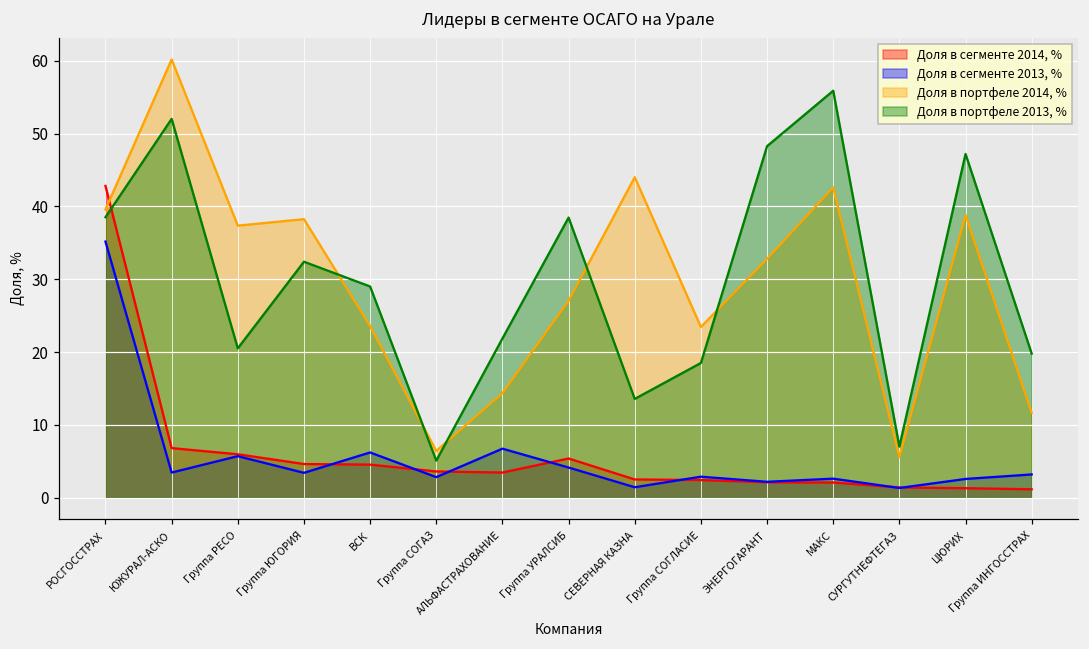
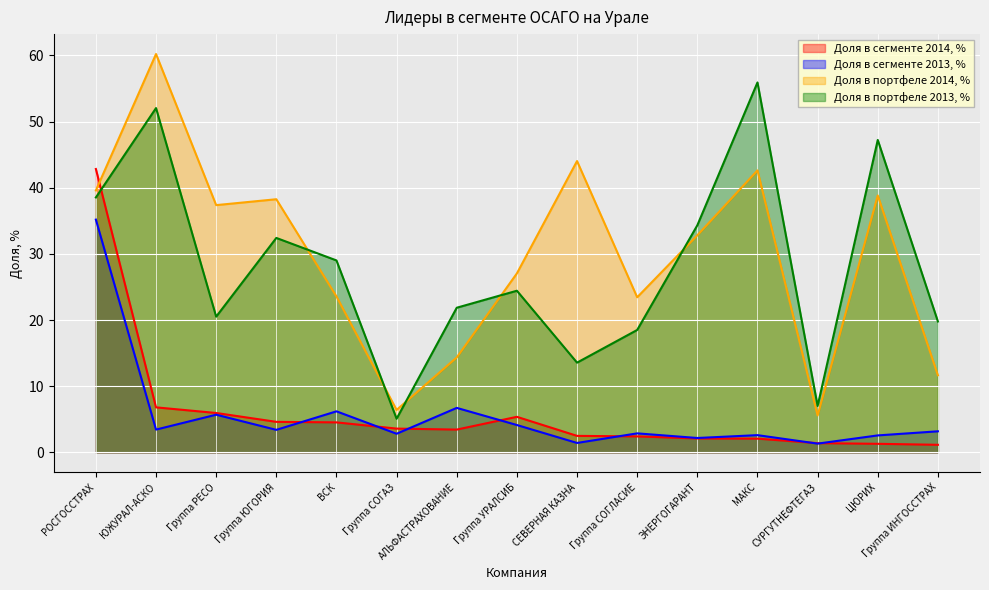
  {
    "Доля в сегменте 2014, %": {
      "РОСГОССТРАХ": 43,
      "ЮЖУРАЛ-АСКО": 7,
      "Группа ЮГОРИЯ": 5,
      "ВСК": 5,
      "Группа СОГАЗ": 4,
      "АЛЬФАСТРАХОВАНИЕ": 3,
      "Группа УРАЛСИБ": 5,
      "СЕВЕРНАЯ КАЗНА": 2,
      "Группа СОГЛАСИЕ": 2,
      "МАКС": 2,
      "ЦЮРИХ": 1,
      "Группа ИНГОССТРАХ": 1
    },
    "Доля в сегменте 2013, %": {
      "РОСГОССТРАХ": 35,
      "ЮЖУРАЛ-АСКО": 3,
      "Группа ЮГОРИЯ": 3,
      "ВСК": 6,
      "Группа СОГАЗ": 3,
      "АЛЬФАСТРАХОВАНИЕ": 7,
      "Группа УРАЛСИБ": 4,
      "СЕВЕРНАЯ КАЗНА": 1,
      "Группа СОГЛАСИЕ": 3,
      "МАКС": 3,
      "ЦЮРИХ": 3,
      "Группа ИНГОССТРАХ": 3
    },
    "Доля в портфеле 2014, %": {
      "РОСГОССТРАХ": 40,
      "ЮЖУРАЛ-АСКО": 60,
      "Группа РЕСО": 37,
      "Группа ЮГОРИЯ": 38,
      "ВСК": 24,
      "Группа СОГАЗ": 6,
      "АЛЬФАСТРАХОВАНИЕ": 14,
      "Группа УРАЛСИБ": 27,
      "СЕВЕРНАЯ КАЗНА": 44,
      "Группа СОГЛАСИЕ": 23,
      "ЭНЕРГОГАРАНТ": 33,
      "МАКС": 43,
      "СУРГУТНЕФТЕГАЗ": 6,
      "ЦЮРИХ": 39,
      "Группа ИНГОССТРАХ": 12
    },
    "Доля в портфеле 2013, %": {
      "РОСГОССТРАХ": 39,
      "ЮЖУРАЛ-АСКО": 52,
      "Группа РЕСО": 21,
      "Группа ЮГОРИЯ": 32,
      "ВСК": 29,
      "Группа СОГАЗ": 5,
      "АЛЬФАСТРАХОВАНИЕ": 22,
-     "Группа УРАЛСИБ": 38,
+     "Группа УРАЛСИБ": 24,
      "СЕВЕРНАЯ КАЗНА": 14,
      "Группа СОГЛАСИЕ": 19,
-     "ЭНЕРГОГАРАНТ": 48,
+     "ЭНЕРГОГАРАНТ": 34,
      "МАКС": 56,
      "СУРГУТНЕФТЕГАЗ": 7,
      "ЦЮРИХ": 47,
      "Группа ИНГОССТРАХ": 20
    }
  }
